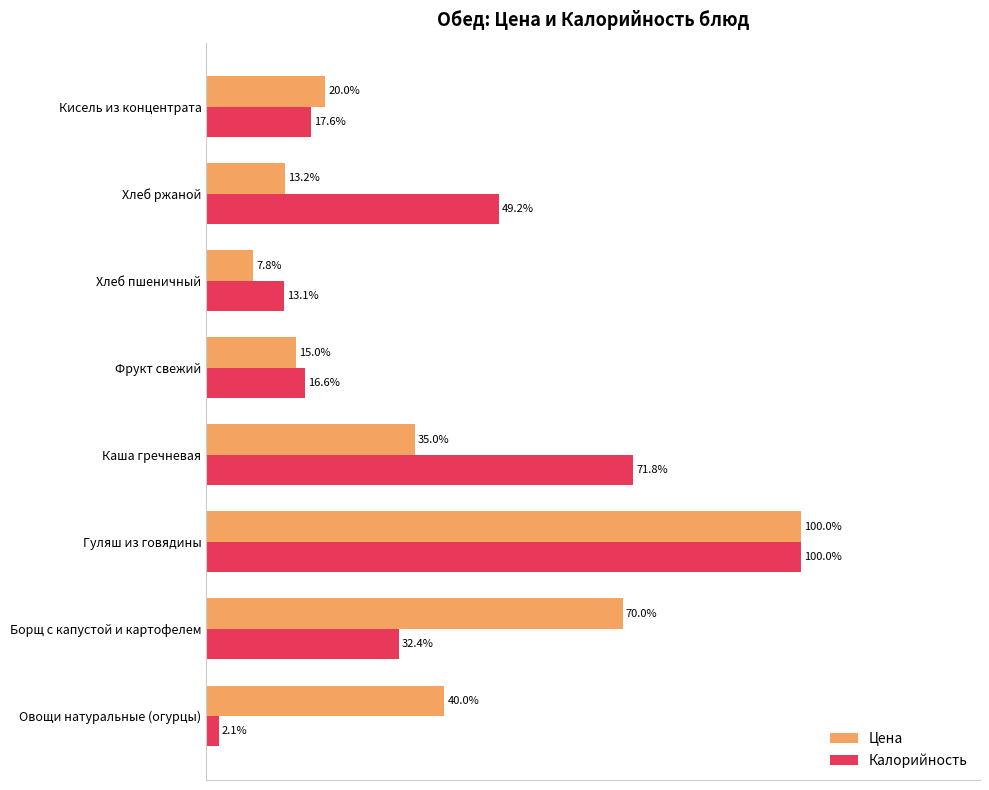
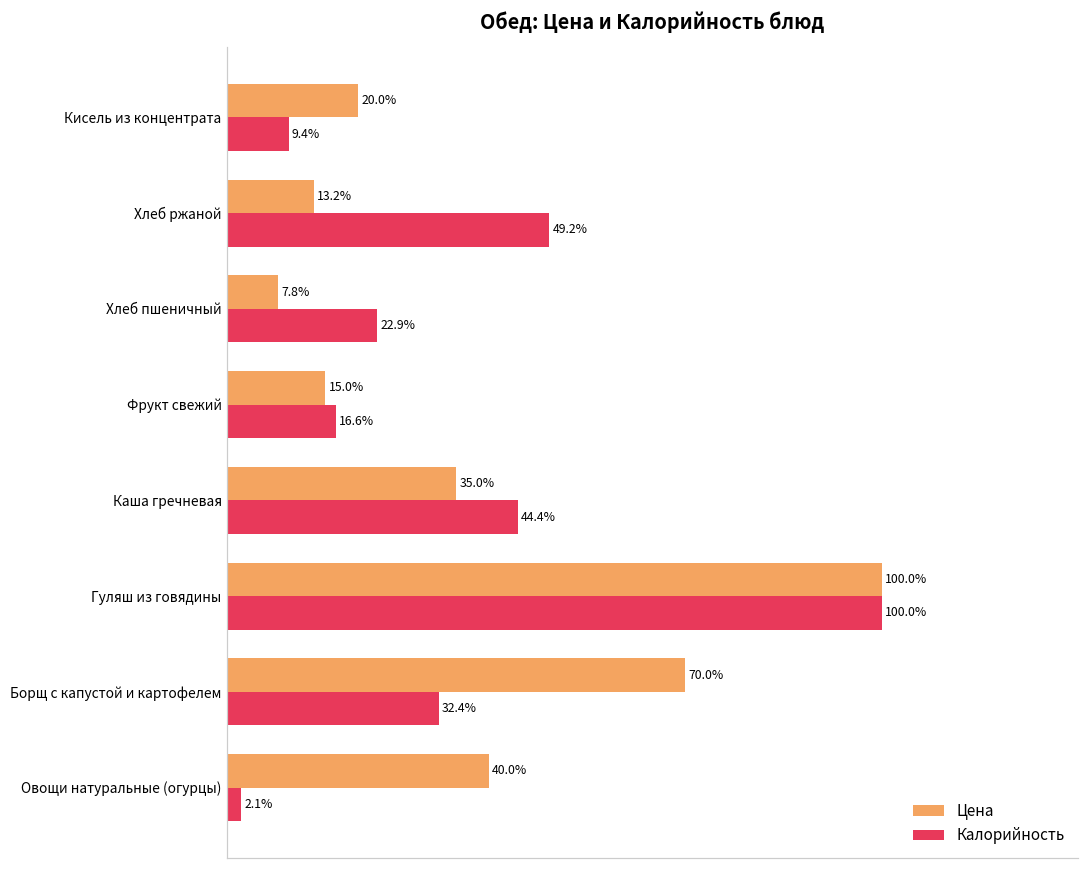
  {
    "Цена": {
      "Кисель из концентрата": "20.0%",
      "Хлеб ржаной": "13.2%",
      "Хлеб пшеничный": "7.8%",
      "Фрукт свежий": "15.0%",
      "Каша гречневая": "35.0%",
      "Гуляш из говядины": "100.0%",
      "Борщ с капустой и картофелем": "70.0%",
      "Овощи натуральные (огурцы)": "40.0%"
    },
    "Калорийность": {
-     "Кисель из концентрата": "17.6%",
+     "Кисель из концентрата": "9.4%",
      "Хлеб ржаной": "49.2%",
-     "Хлеб пшеничный": "13.1%",
+     "Хлеб пшеничный": "22.9%",
      "Фрукт свежий": "16.6%",
-     "Каша гречневая": "71.8%",
+     "Каша гречневая": "44.4%",
      "Гуляш из говядины": "100.0%",
      "Борщ с капустой и картофелем": "32.4%",
      "Овощи натуральные (огурцы)": "2.1%"
    }
  }
